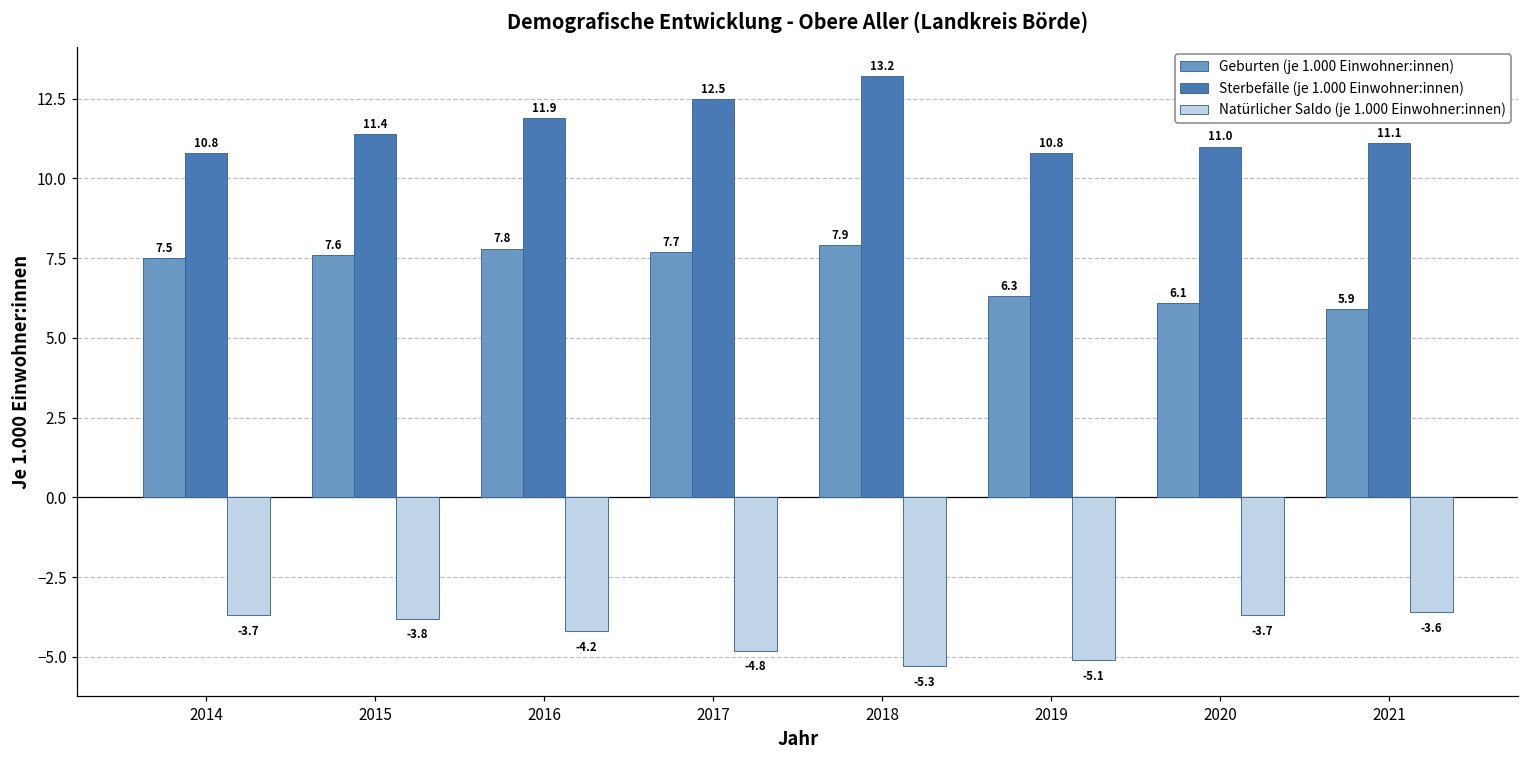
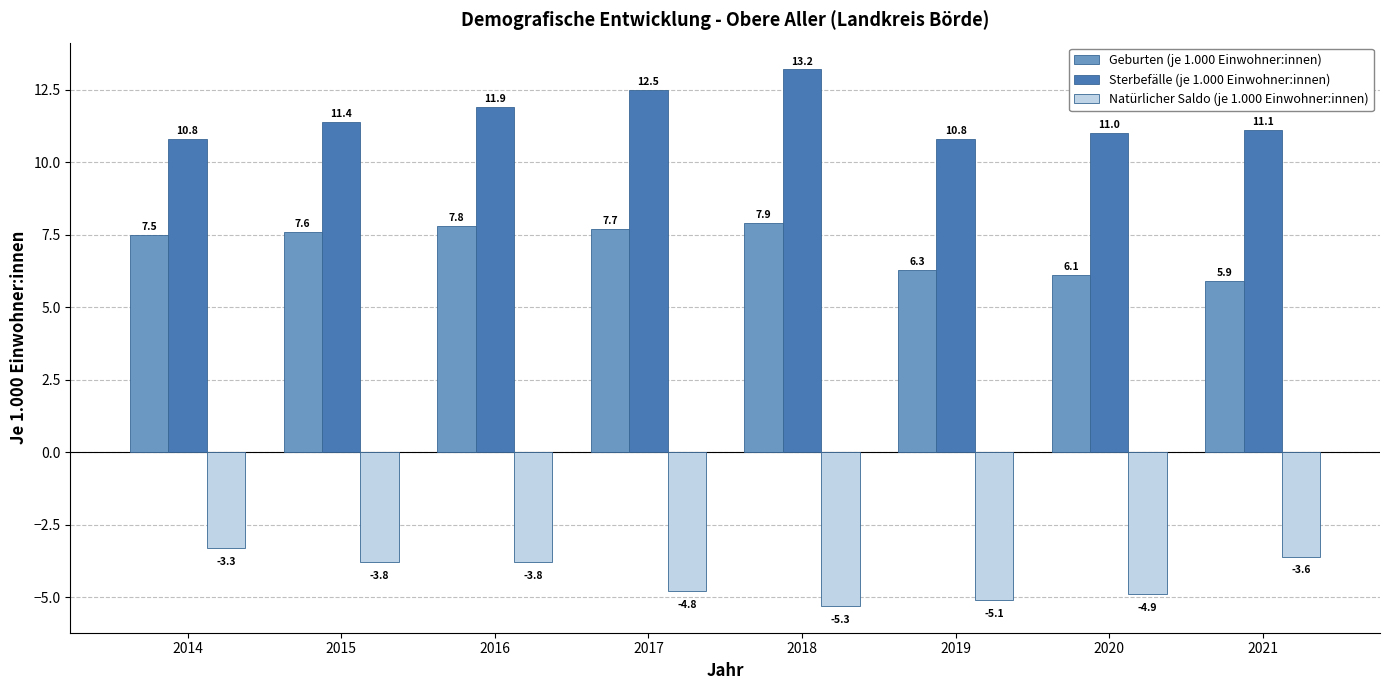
  {
    "Natürlicher Saldo (je 1.000 Einwohner:innen)": {
-     "2014": -3.7,
+     "2014": -3.3,
      "2015": -3.8,
-     "2016": -4.2,
+     "2016": -3.8,
      "2017": -4.8,
      "2018": -5.3,
      "2019": -5.1,
-     "2020": -3.7,
+     "2020": -4.9,
      "2021": -3.6
    }
  }
